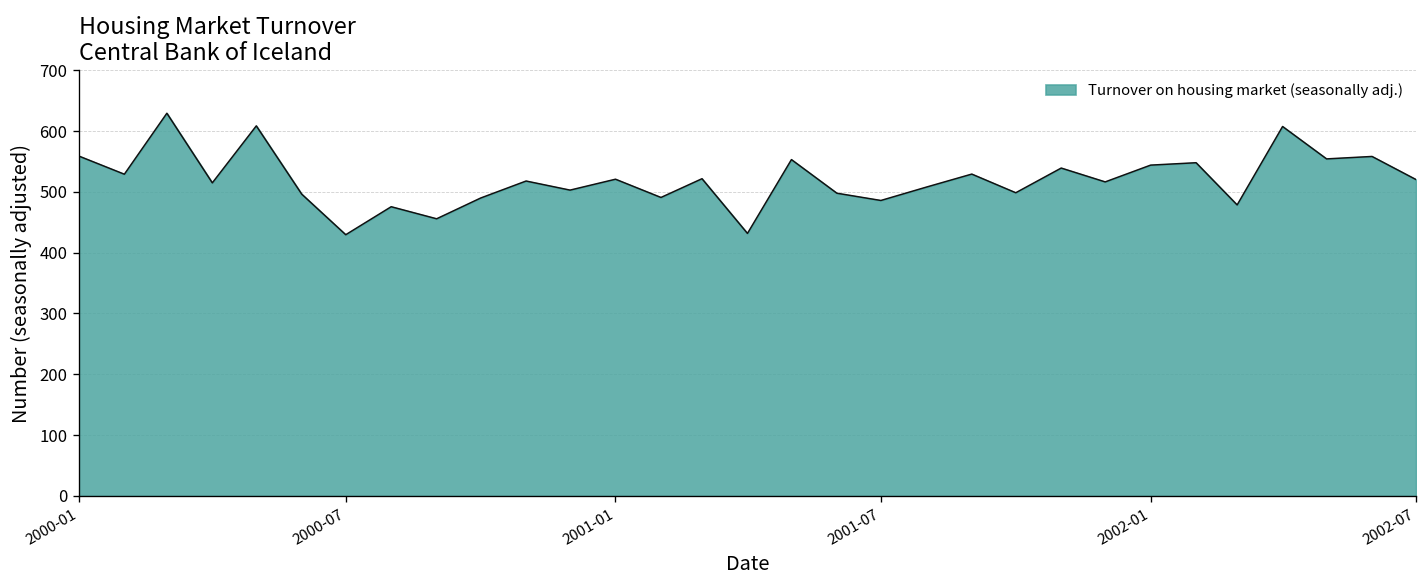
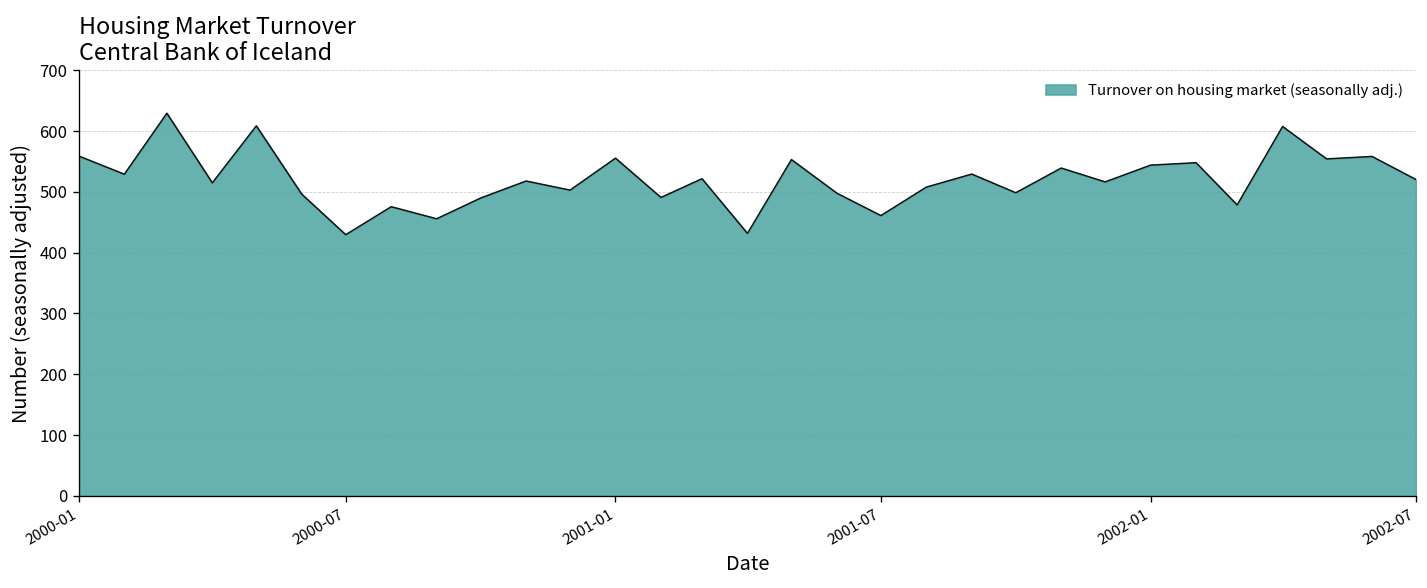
  {
    "2000-01": 560,
    "2000-07": 430,
-   "2001-01": 520,
-   "2001-07": 490,
+   "2001-01": 560,
+   "2001-07": 460,
    "2002-01": 540,
    "2002-07": 520
  }
